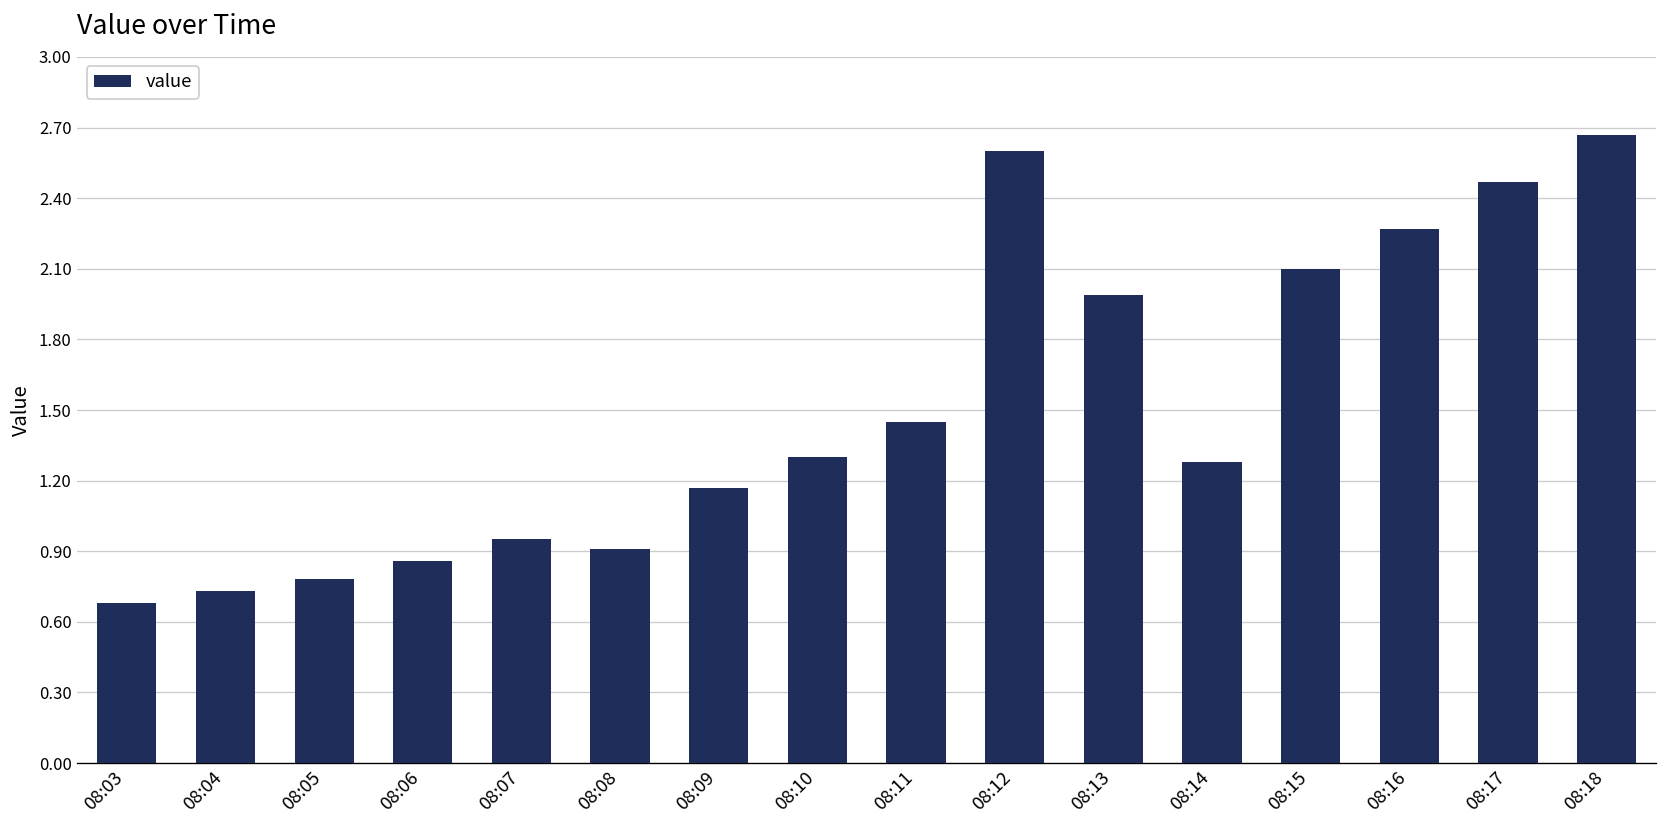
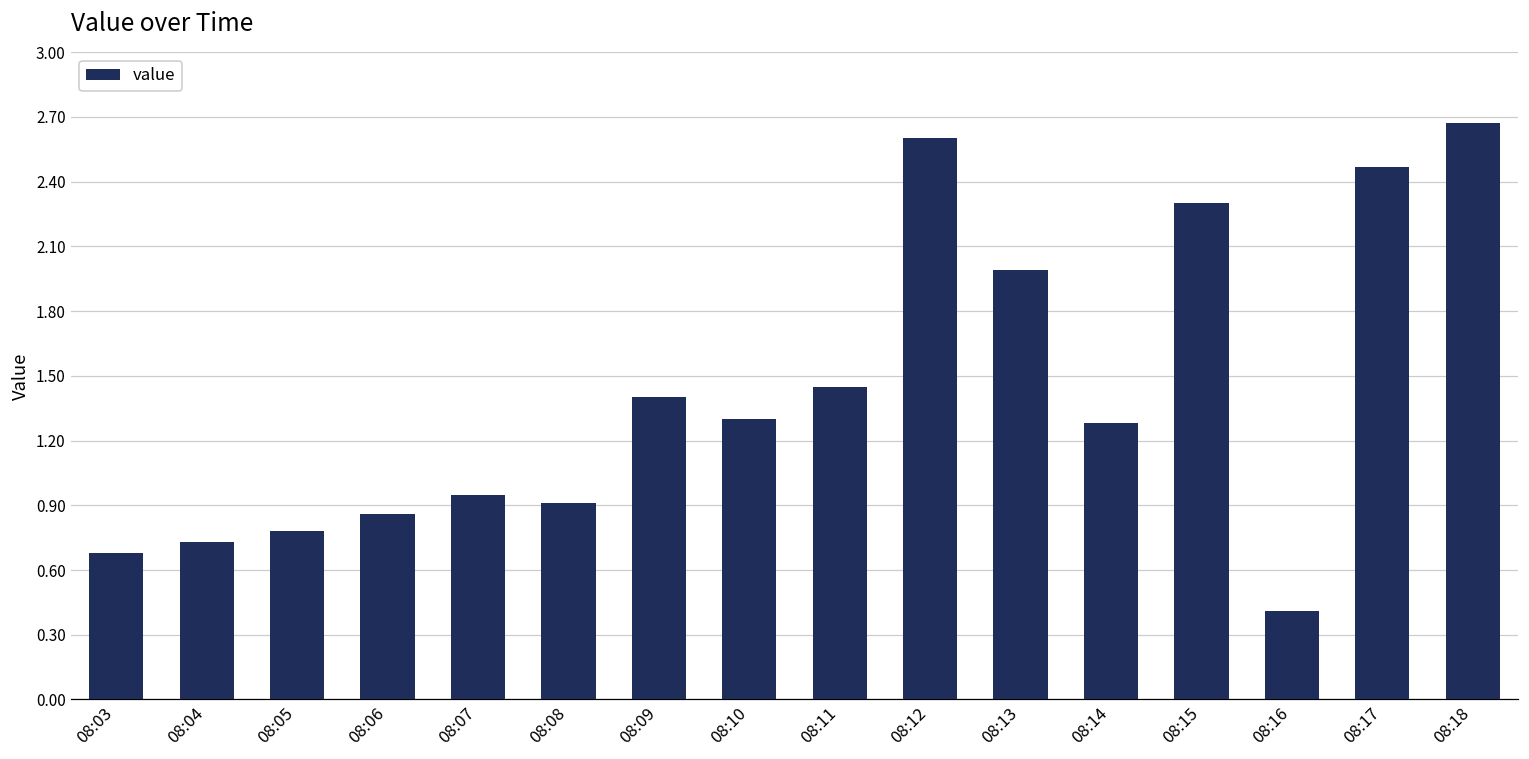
  {
    "08:03": 0.68,
    "08:04": 0.73,
    "08:05": 0.78,
    "08:06": 0.86,
    "08:07": 0.95,
    "08:08": 0.91,
-   "08:09": 1.17,
+   "08:09": 1.40,
    "08:10": 1.30,
    "08:11": 1.45,
    "08:12": 2.60,
    "08:13": 1.99,
    "08:14": 1.28,
-   "08:15": 2.1,
-   "08:16": 2.27,
+   "08:15": 2.3,
+   "08:16": 0.41,
    "08:17": 2.47,
    "08:18": 2.67
  }
